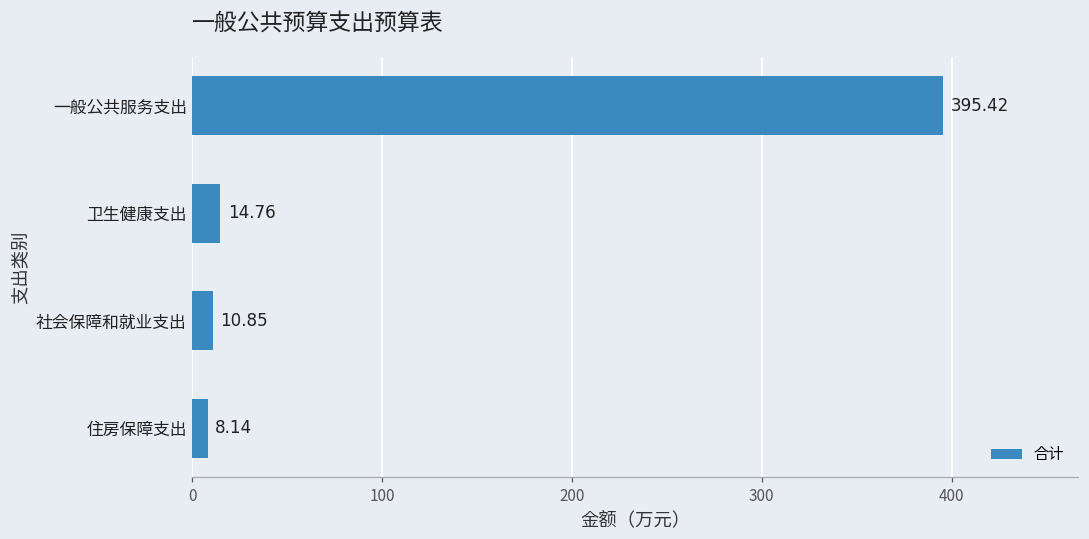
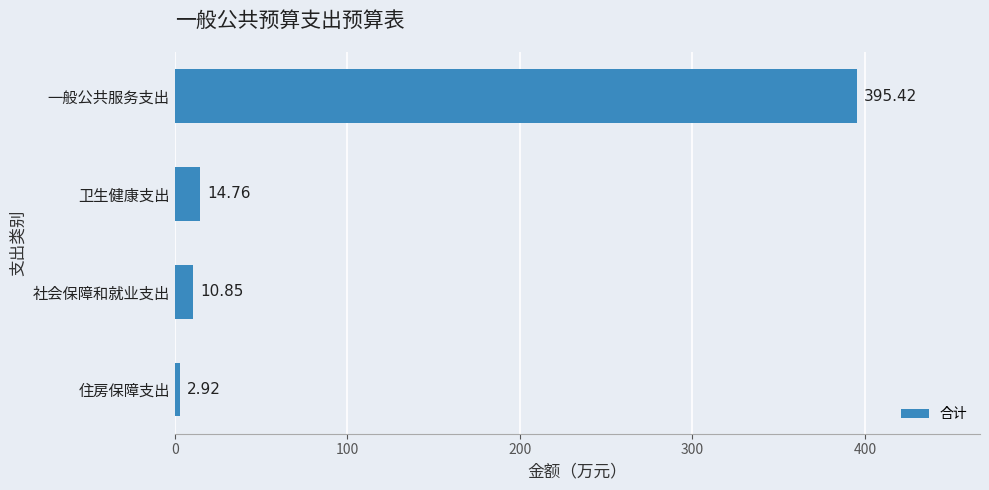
  {
    "一般公共服务支出": 395.42,
    "卫生健康支出": 14.76,
    "社会保障和就业支出": 10.85,
-   "住房保障支出": 8.14
+   "住房保障支出": 2.92
  }
